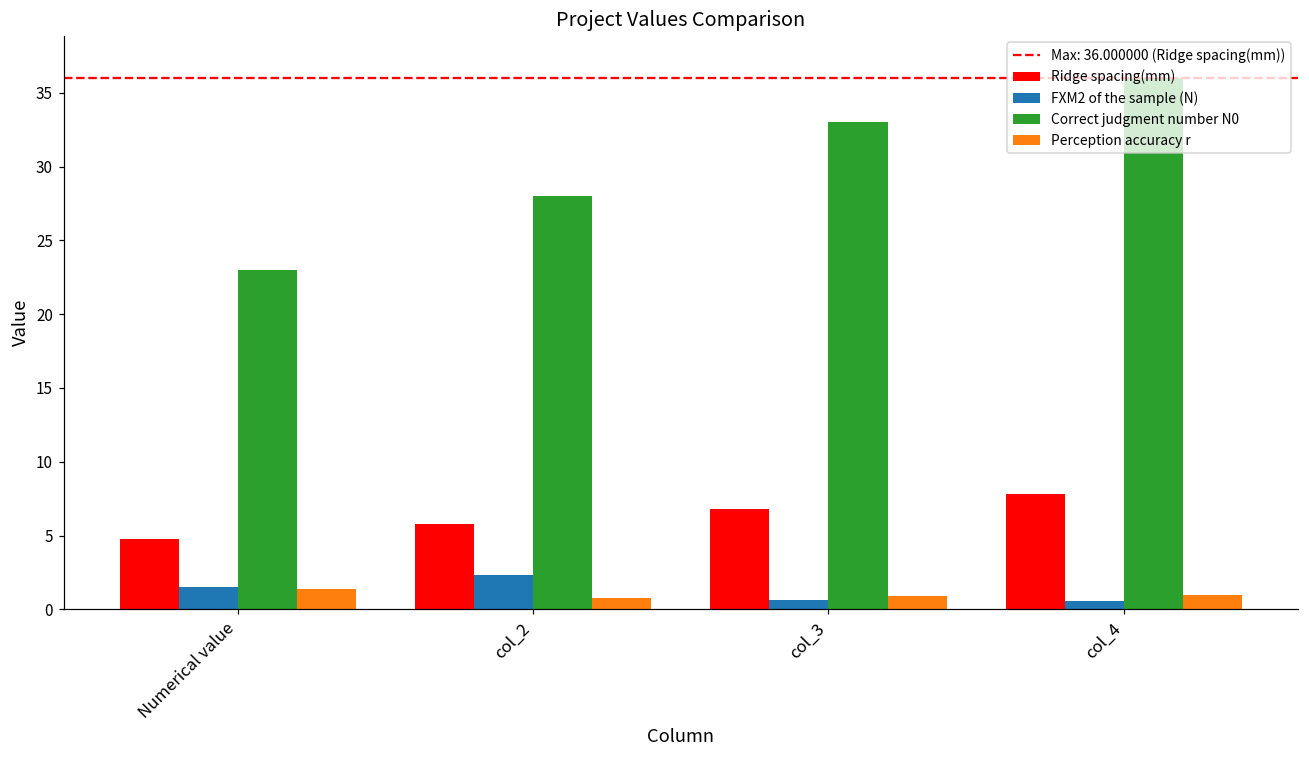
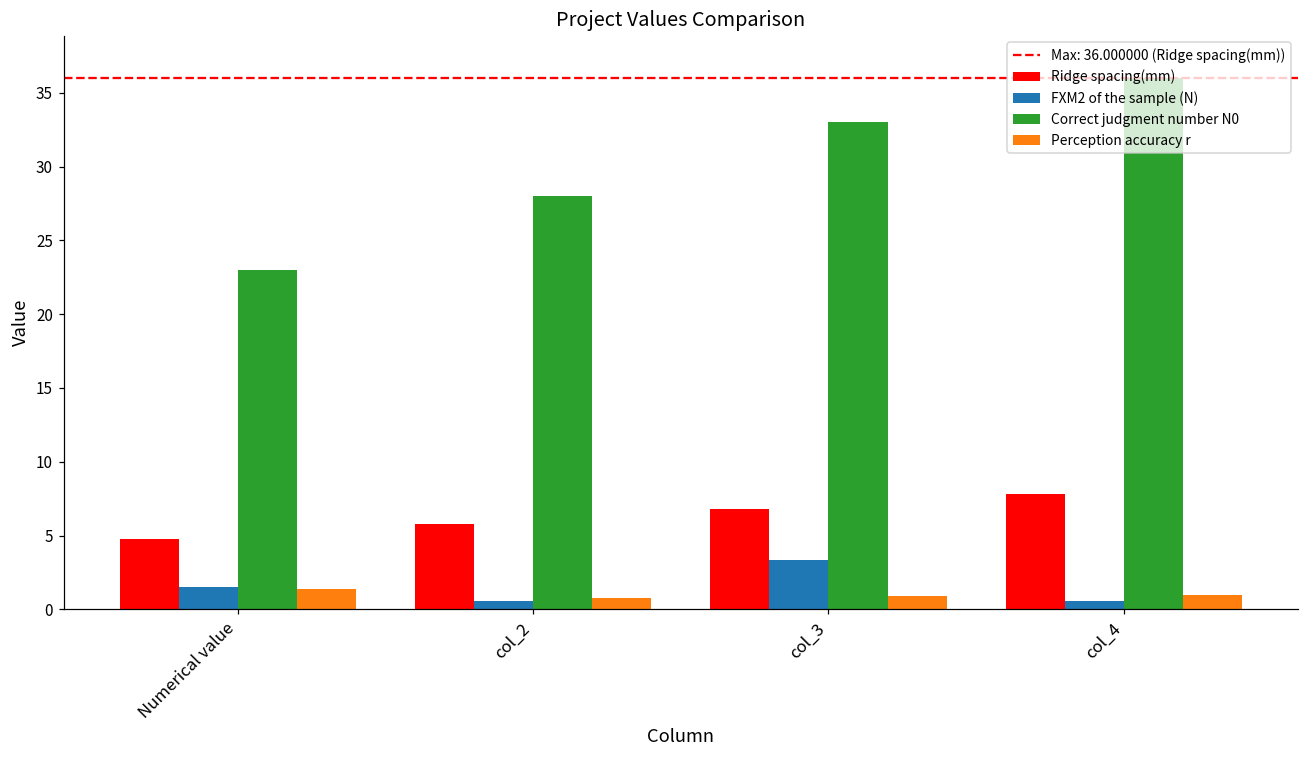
  {
    "Ridge spacing(mm)": {
      "Numerical value": 4.8,
      "col_2": 5.8,
      "col_3": 6.8,
      "col_4": 7.8
    },
    "FXM2 of the sample (N)": {
      "Numerical value": 1.5,
-     "col_2": 2.3,
-     "col_3": 0.6,
+     "col_2": 0.5,
+     "col_3": 3.3,
      "col_4": 0.6
    },
    "Correct judgment number N0": {
      "Numerical value": 23.0,
      "col_2": 28.0,
      "col_3": 33.0
    },
    "Perception accuracy r": {
      "Numerical value": 1.4,
      "col_2": 0.8,
      "col_3": 0.9,
      "col_4": 1.0
    }
  }
